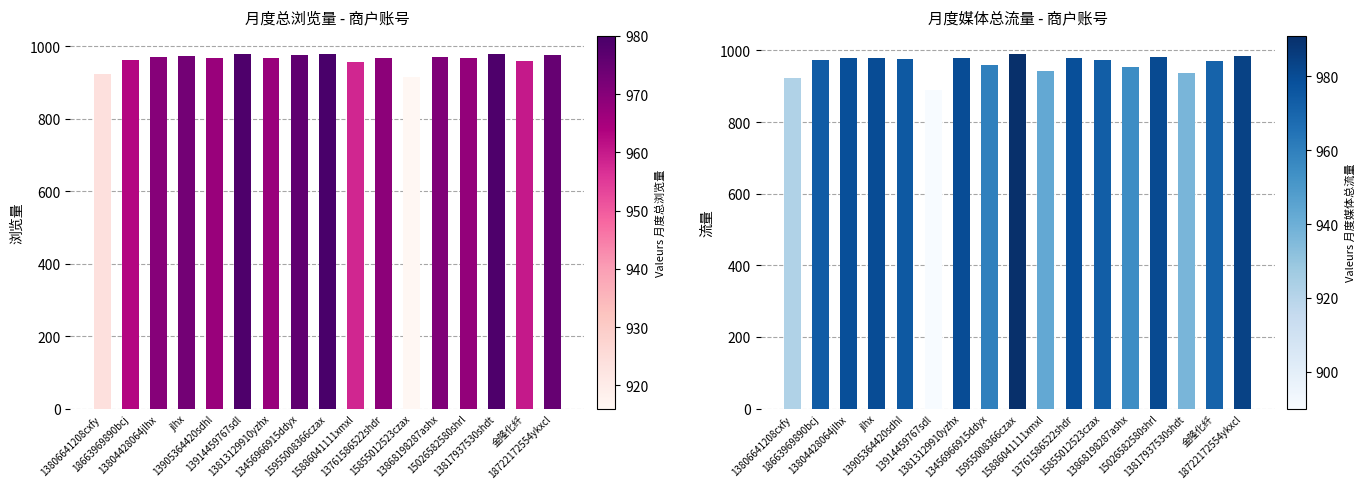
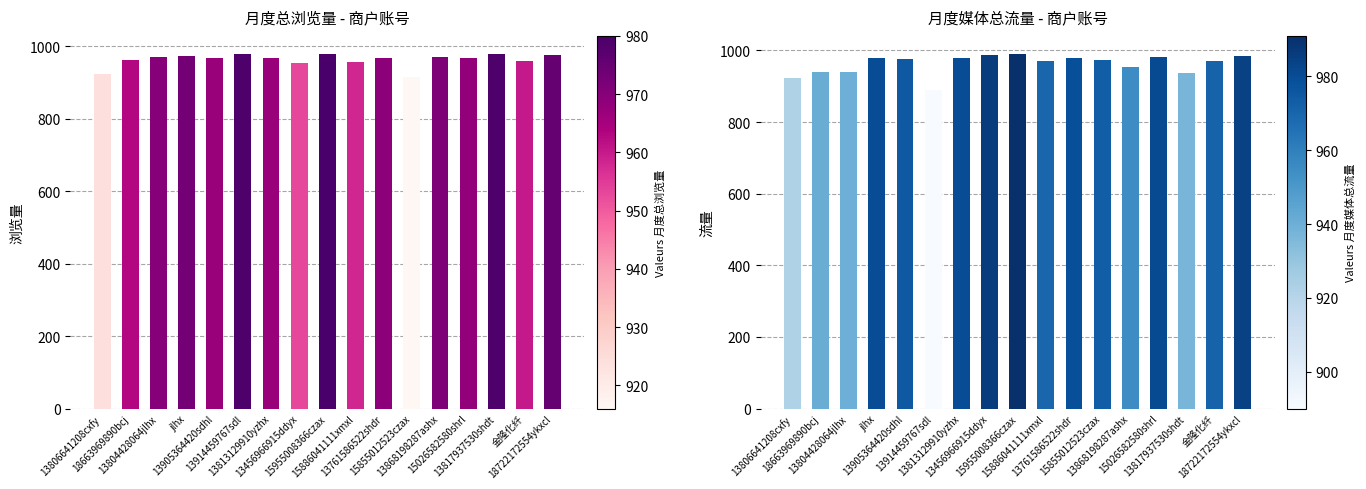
  {
    "月度总浏览量 - 商户账号": {
      "13806641208cxfy": 920,
      "18663969890bcj": 960,
      "13804428064jlhx": 970,
      "jlhx": 970,
      "13905364420sdhl": 970,
      "13914459767sdl": 980,
      "13813129910yzhx": 970,
-     "13456966915ddyx": 980,
+     "13456966915ddyx": 950,
      "15955008366czax": 980,
      "15886041111xmxl": 960,
      "13761586522shdr": 970,
      "15855012523czax": 920,
      "13868198287ashx": 970,
      "15026582580shrl": 970,
      "13817937530shdt": 980,
      "金隆化纤": 960,
      "18722172554ykxcl": 980
    },
    "月度媒体总流量 - 商户账号": {
      "13806641208cxfy": 920,
-     "18663969890bcj": 970,
-     "13804428064jlhx": 980,
+     "18663969890bcj": 940,
+     "13804428064jlhx": 940,
      "jlhx": 980,
      "13905364420sdhl": 980,
      "13914459767sdl": 890,
      "13813129910yzhx": 980,
-     "13456966915ddyx": 960,
+     "13456966915ddyx": 990,
      "15955008366czax": 990,
-     "15886041111xmxl": 940,
+     "15886041111xmxl": 970,
      "13761586522shdr": 980,
      "15855012523czax": 970,
      "13868198287ashx": 960,
      "15026582580shrl": 980,
      "13817937530shdt": 940,
      "金隆化纤": 970,
      "18722172554ykxcl": 980
    }
  }
